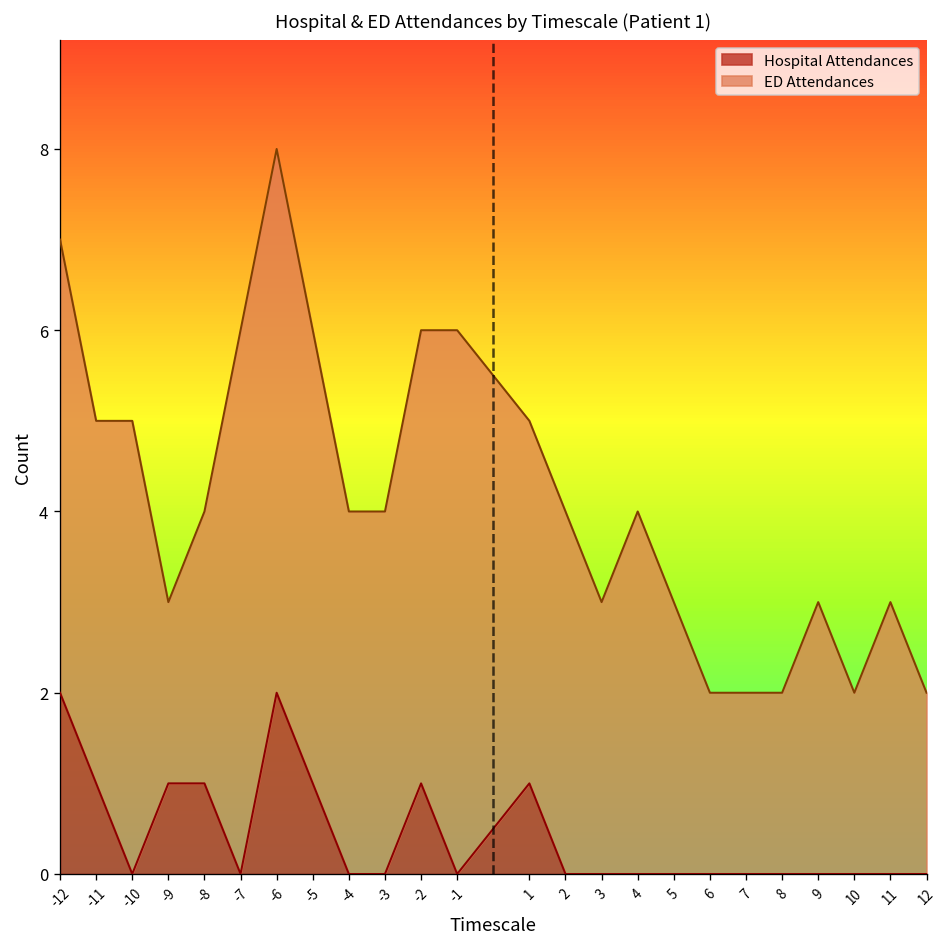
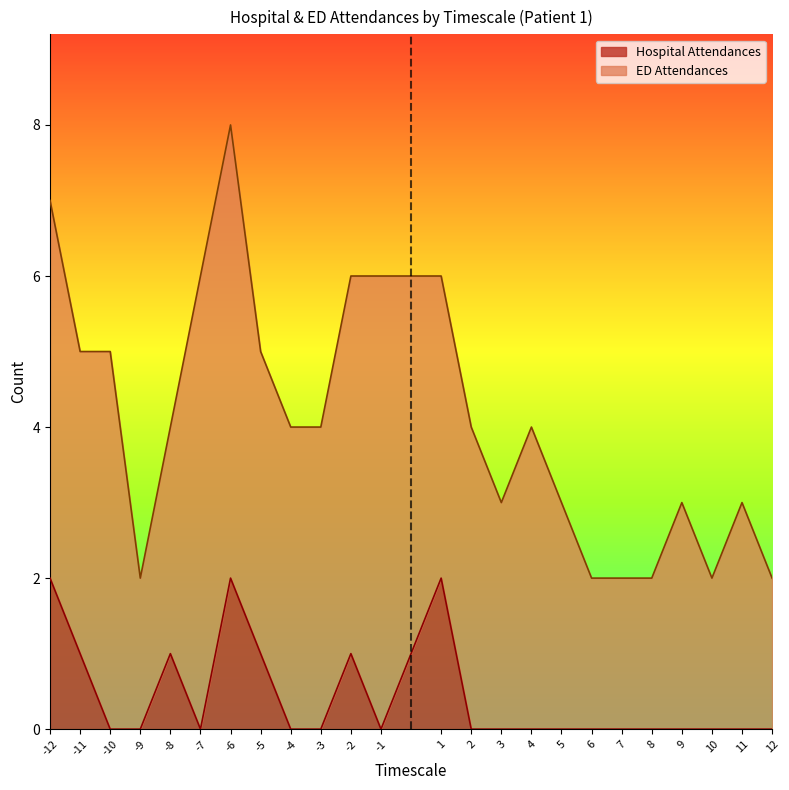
  {
    "Hospital Attendances": {
      "-12": 2,
      "-11": 1,
      "-10": 0,
-     "-9": 1,
+     "-9": 0,
      "-8": 1,
      "-7": 0,
      "-6": 2,
      "-5": 1,
      "-4": 0,
      "-3": 0,
      "-2": 1,
      "-1": 0,
-     "1": 1,
+     "1": 2,
      "2": 0,
      "3": 0,
      "4": 0,
      "5": 0,
      "6": 0,
      "7": 0,
      "8": 0,
      "9": 0,
      "10": 0,
      "11": 0,
      "12": 0
    },
    "ED Attendances": {
      "-12": 7,
      "-11": 5,
      "-10": 5,
      "-8": 4,
      "-7": 6,
      "-6": 8,
-     "-5": 5,
+     "-5": 4,
      "-4": 4,
      "-3": 4,
      "-2": 6,
      "-1": 6,
      "2": 4,
      "3": 3,
      "4": 4,
      "5": 3,
      "6": 2,
      "7": 2,
      "8": 2,
      "9": 3,
      "10": 2,
      "11": 3,
      "12": 2
    }
  }
